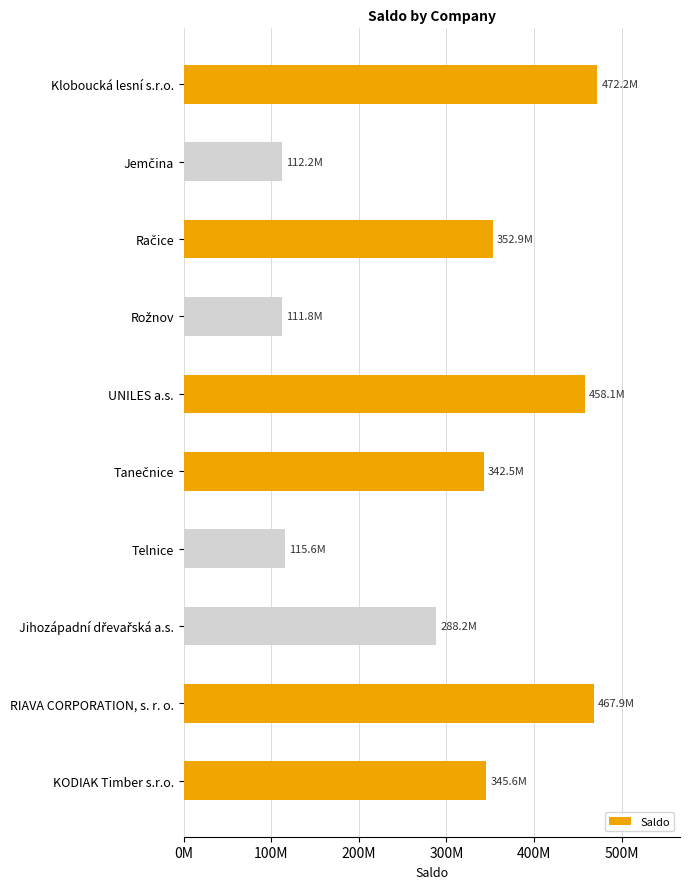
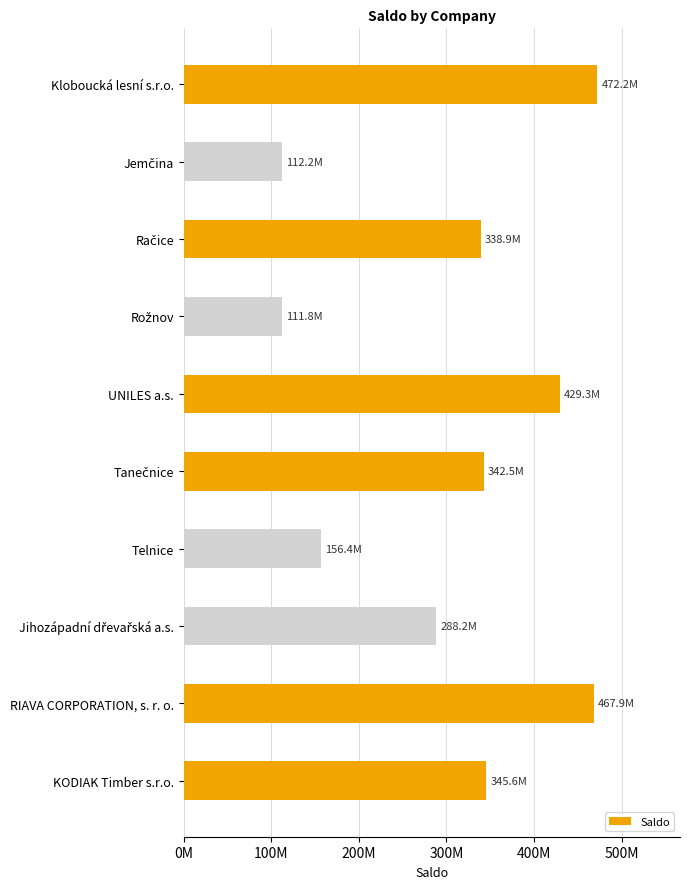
  {
    "Kloboucká lesní s.r.o.": "472.2M",
    "Jemčina": "112.2M",
-   "Račice": "352.9M",
+   "Račice": "338.9M",
    "Rožnov": "111.8M",
-   "UNILES a.s.": "458.1M",
+   "UNILES a.s.": "429.3M",
    "Tanečnice": "342.5M",
-   "Telnice": "115.6M",
+   "Telnice": "156.4M",
    "Jihozápadní dřevařská a.s.": "288.2M",
    "RIAVA CORPORATION, s. r. o.": "467.9M",
    "KODIAK Timber s.r.o.": "345.6M"
  }
